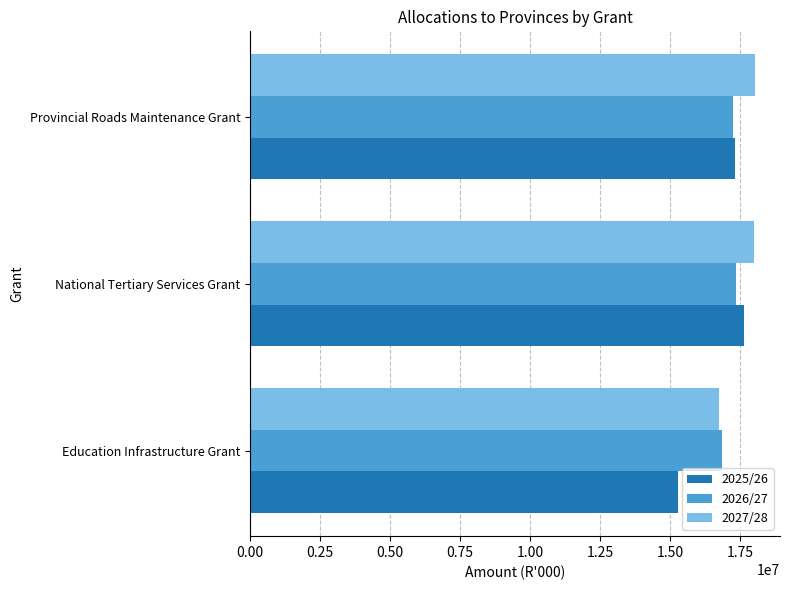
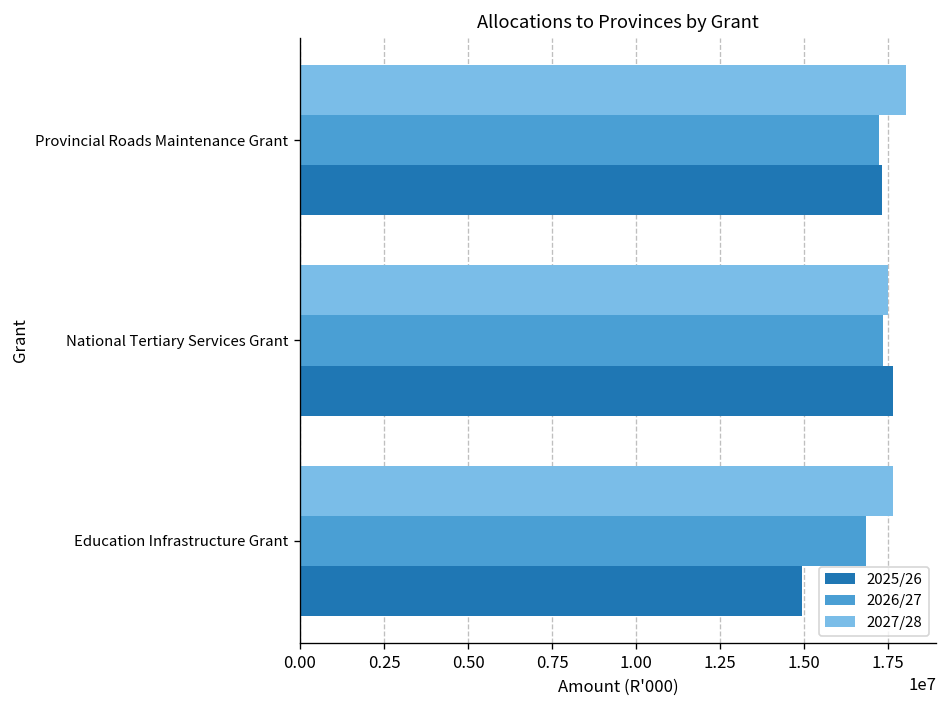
  {
    "2025/26": {
      "Provincial Roads Maintenance Grant": 17300000,
      "National Tertiary Services Grant": 17600000,
-     "Education Infrastructure Grant": 15300000
+     "Education Infrastructure Grant": 14900000
    },
    "2026/27": {
      "Provincial Roads Maintenance Grant": 17200000,
      "National Tertiary Services Grant": 17400000,
      "Education Infrastructure Grant": 16800000
    },
    "2027/28": {
      "Provincial Roads Maintenance Grant": 18000000,
-     "National Tertiary Services Grant": 18000000,
-     "Education Infrastructure Grant": 16800000
+     "National Tertiary Services Grant": 17500000,
+     "Education Infrastructure Grant": 17700000
    }
  }
